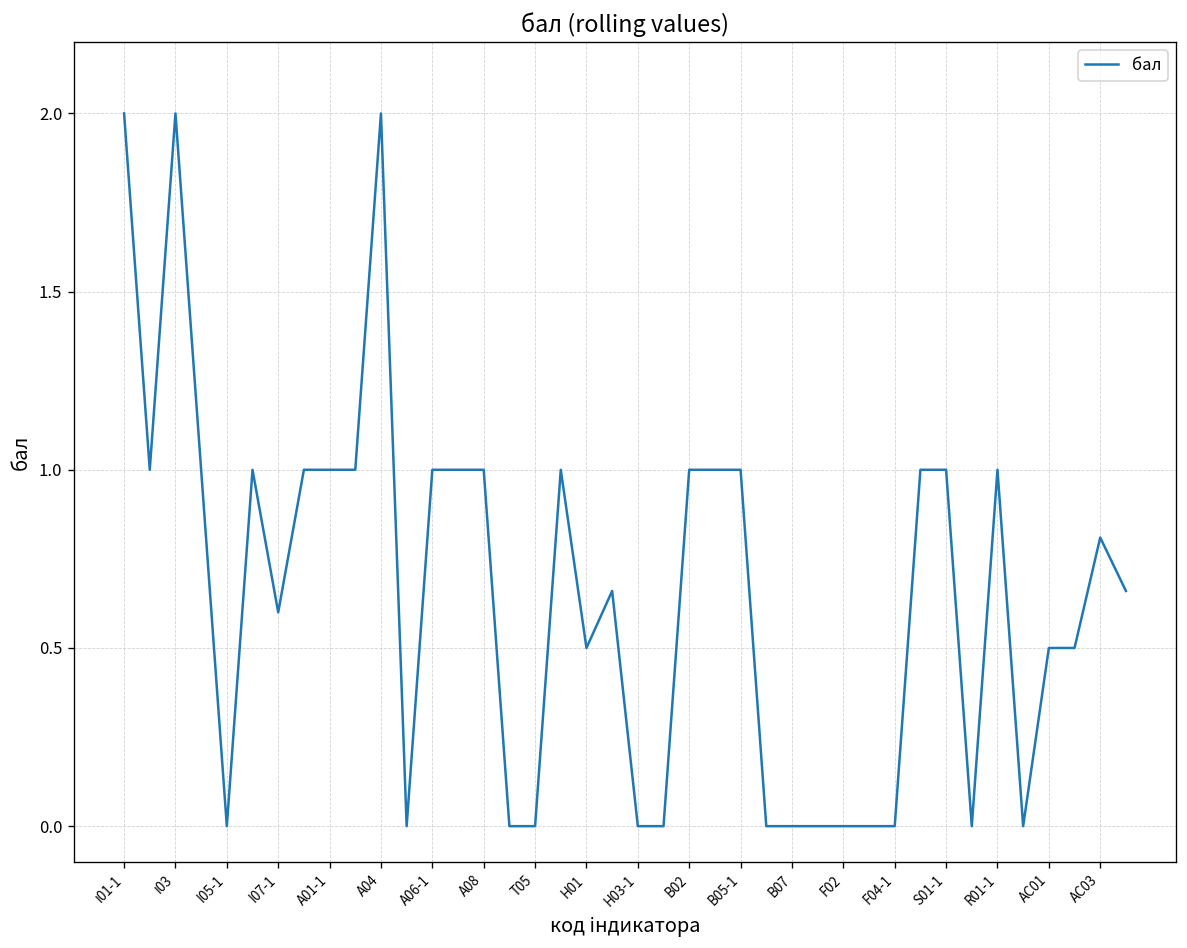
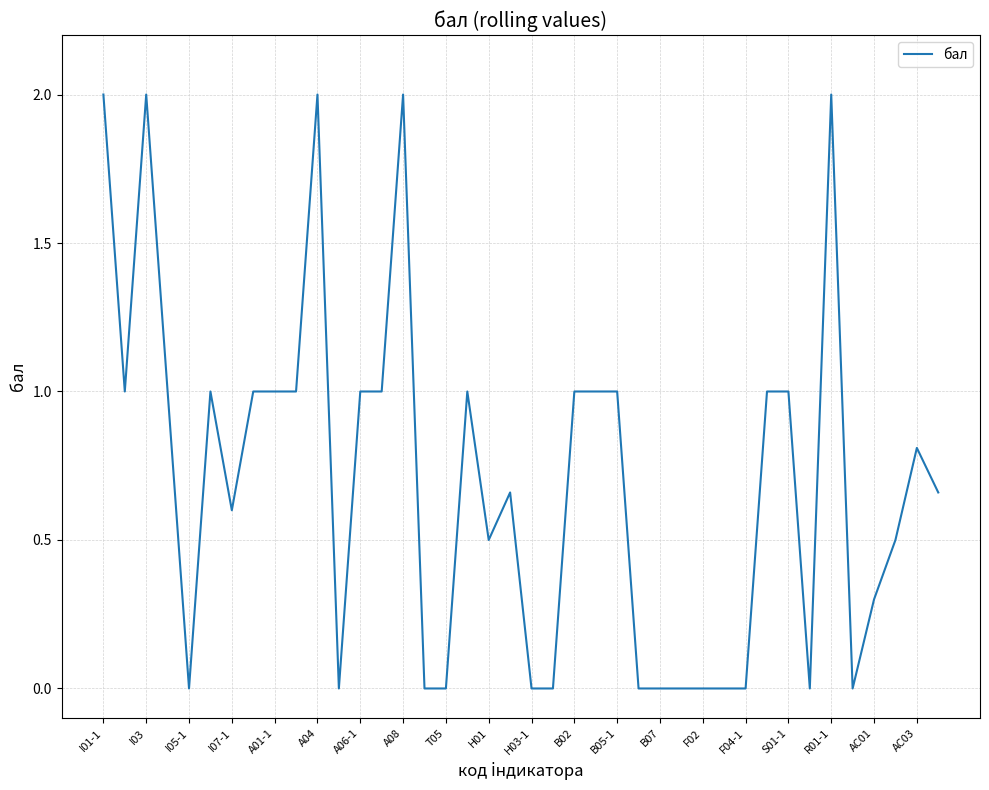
  {
    "І01-1": 2.0,
    "І03": 2.0,
    "I05-1": 0.0,
    "I07-1": 0.6,
    "A01-1": 1.0,
    "A04": 2.0,
    "A06-1": 1.0,
-   "A08": 1,
+   "A08": 2,
    "T05": 0.0,
    "H01": 0.5,
    "H03-1": 0.0,
    "B02": 1.0,
    "B05-1": 1.0,
    "B07": 0.0,
    "F02": 0.0,
    "F04-1": 0.0,
    "S01-1": 1.0,
-   "R01-1": 1,
-   "AC01": 0.5,
+   "R01-1": 2,
+   "AC01": 0.3,
    "AC03": 0.81
  }
